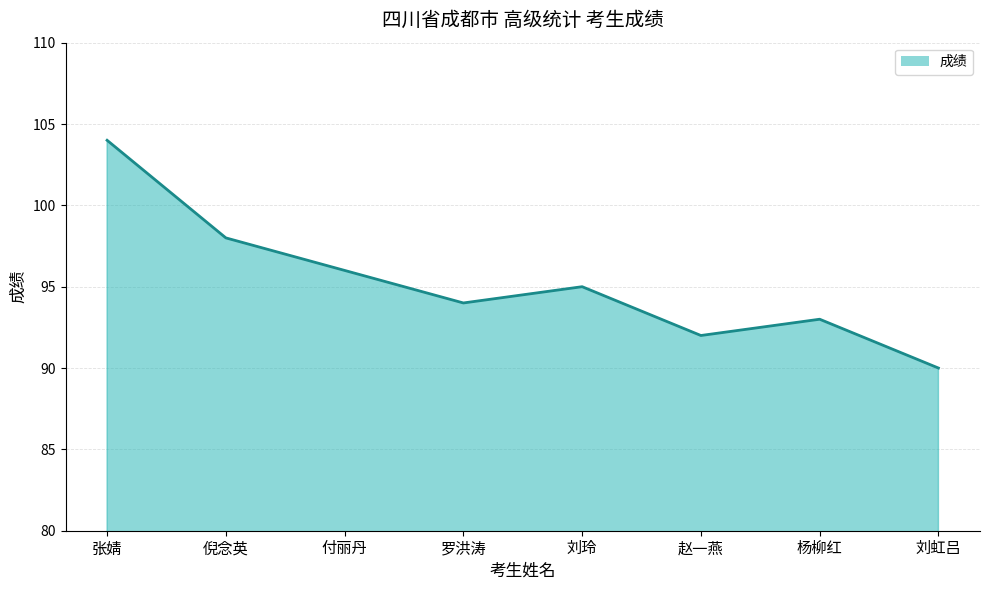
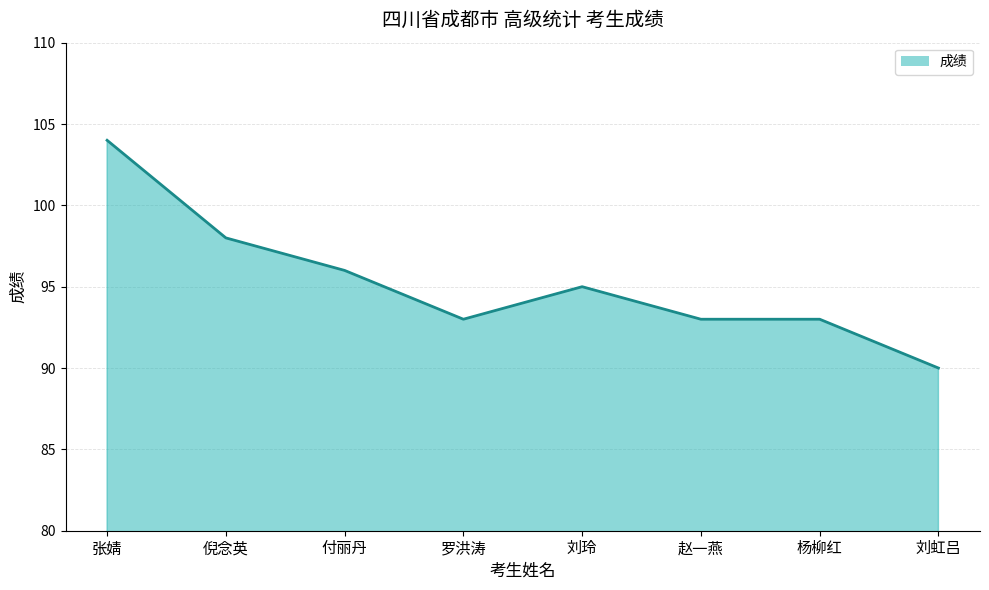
  {
    "张婧": 104,
    "倪念英": 98,
    "付丽丹": 96,
-   "罗洪涛": 94,
+   "罗洪涛": 93,
    "刘玲": 95,
-   "赵一燕": 92,
+   "赵一燕": 93,
    "杨柳红": 93,
    "刘虹吕": 90
  }
